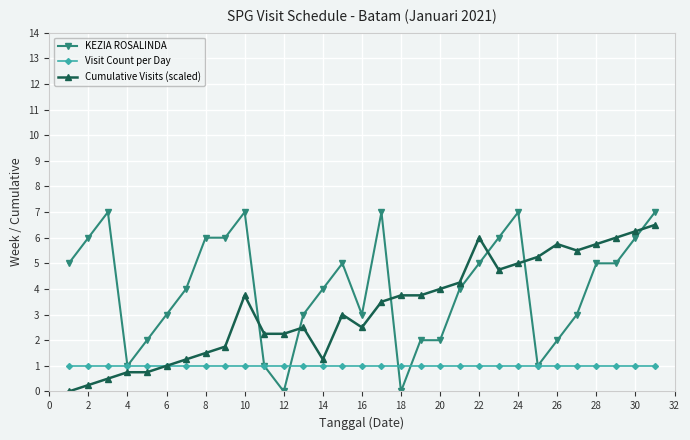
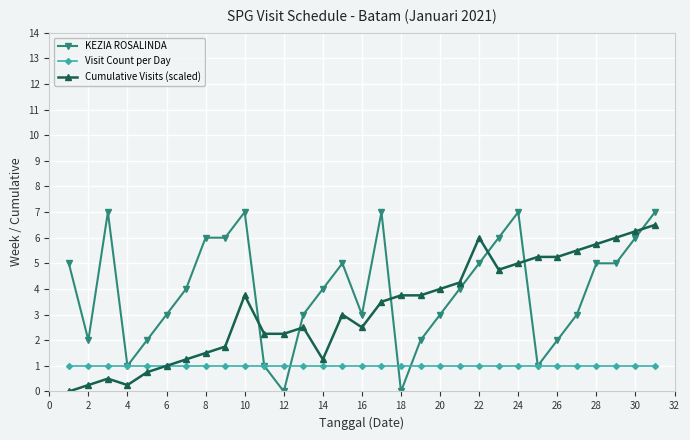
  {
    "KEZIA ROSALINDA": {
-     "2": 6,
+     "2": 2,
      "6": 3,
      "8": 6,
      "10": 7,
      "12": 0,
      "14": 4,
      "16": 3,
      "18": 0,
-     "20": 2,
+     "20": 3,
      "22": 5,
      "24": 7,
      "26": 2,
      "28": 5,
      "30": 6
    },
    "Visit Count per Day": {
      "2": 1.0,
      "8": 1.0,
      "10": 1.0,
      "12": 1.0,
      "14": 1.0,
      "16": 1.0,
      "18": 1.0,
      "20": 1.0,
      "22": 1.0,
      "24": 1.0,
      "26": 1.0,
      "28": 1.0,
      "30": 1.0
    },
    "Cumulative Visits (scaled)": {
      "2": 0.3,
-     "4": 0.8,
+     "4": 0.3,
      "8": 1.5,
      "10": 3.8,
      "12": 2.3,
      "14": 1.3,
      "16": 2.5,
      "18": 3.8,
      "20": 4.0,
      "22": 6.0,
      "24": 5.0,
-     "26": 5.8,
+     "26": 5.3,
      "28": 5.8,
      "30": 6.3
    }
  }
